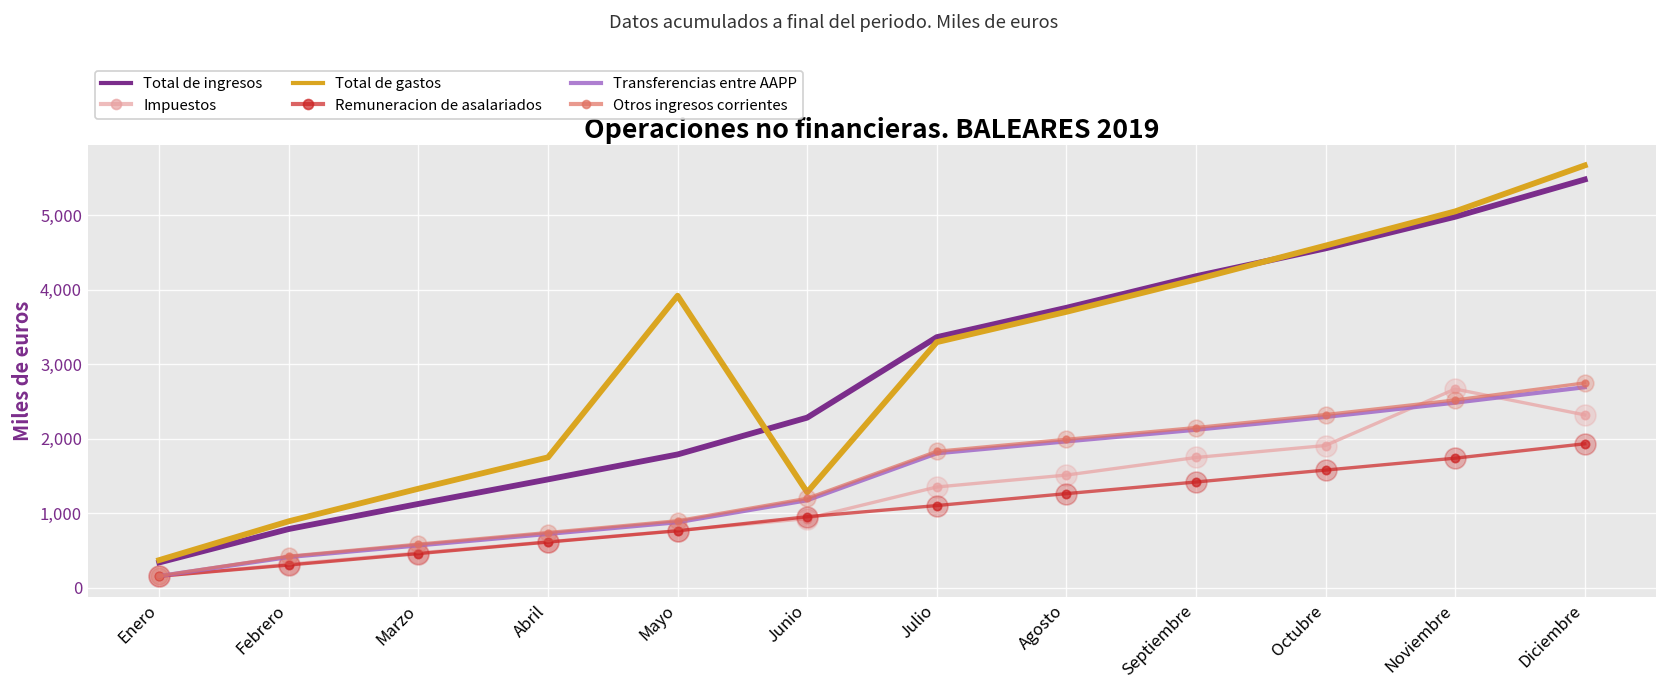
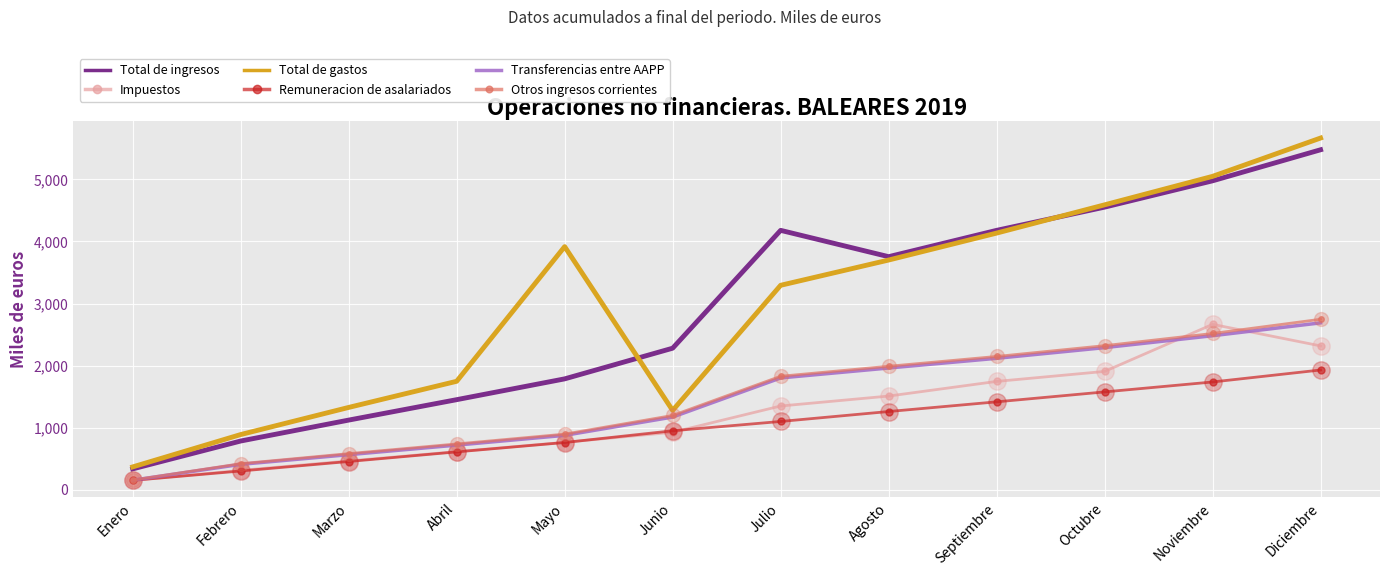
  {
    "Total de ingresos": {
      "Febrero": "800",
      "Marzo": "1,100",
      "Abril": "1,500",
      "Mayo": "1,800",
      "Junio": "2,300",
-     "Julio": "3,400",
+     "Julio": "4,200",
      "Agosto": "3,800",
      "Septiembre": "4,200",
      "Noviembre": "5,000",
      "Diciembre": "5,500"
    },
    "Impuestos": {
      "Julio": "1,400",
      "Agosto": "1,500",
      "Septiembre": "1,700",
      "Octubre": "1,900",
      "Noviembre": "2,700",
      "Diciembre": "2,300"
    },
    "Total de gastos": {
      "Febrero": "900",
      "Marzo": "1,300",
      "Abril": "1,700",
      "Mayo": "3,900",
      "Junio": "1,300",
      "Julio": "3,300",
      "Agosto": "3,700",
      "Septiembre": "4,100",
      "Noviembre": "5,000",
      "Diciembre": "5,700"
    },
    "Remuneracion de asalariados": {
      "Julio": "1,100",
      "Agosto": "1,300",
      "Septiembre": "1,400",
      "Octubre": "1,600",
      "Noviembre": "1,700",
      "Diciembre": "1,900"
    },
    "Transferencias entre AAPP": {
      "Diciembre": "2,700"
    },
    "Otros ingresos corrientes": {
      "Diciembre": "2,700"
    }
  }
